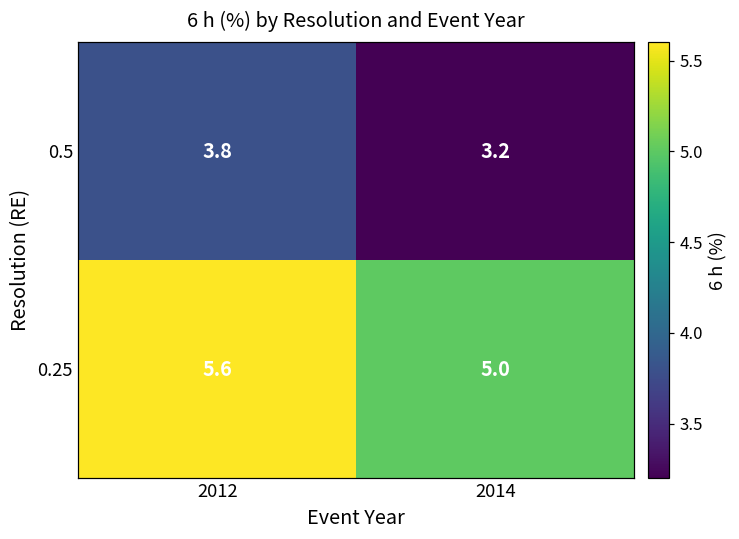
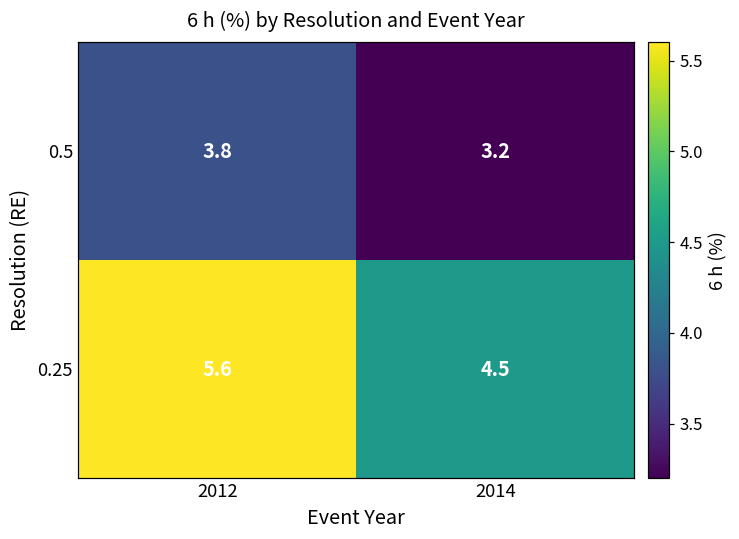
  {
    "0.5": {
      "2012": 3.8,
      "2014": 3.2
    },
    "0.25": {
      "2012": 5.6,
-     "2014": 5.0
+     "2014": 4.5
    }
  }
